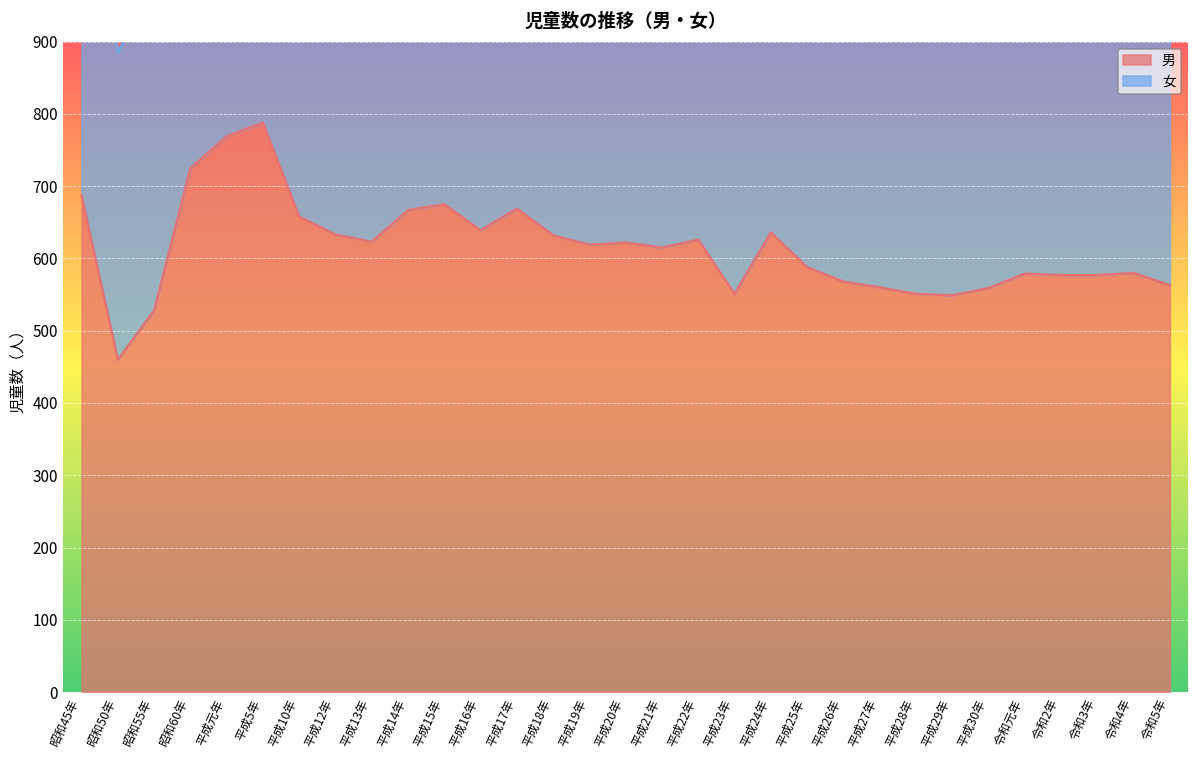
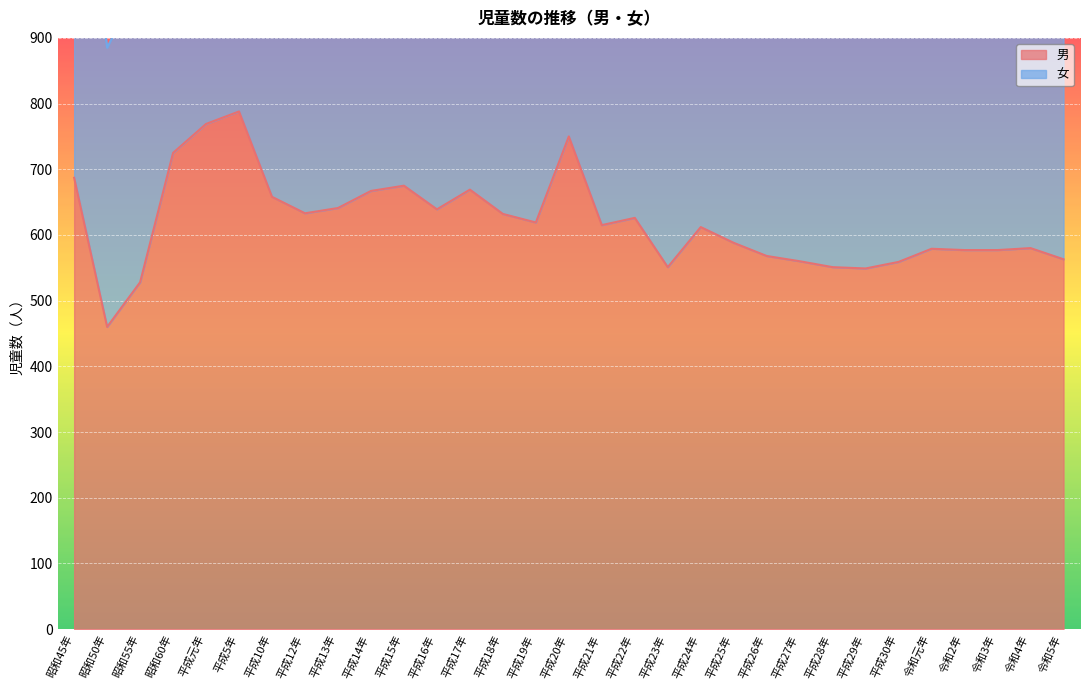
  {
    "男": {
      "昭和45年": 690,
      "昭和50年": 460,
      "昭和55年": 530,
      "昭和60年": 730,
      "平成元年": 770,
      "平成5年": 790,
      "平成10年": 660,
      "平成12年": 630,
-     "平成13年": 620,
+     "平成13年": 640,
      "平成14年": 670,
      "平成15年": 680,
      "平成16年": 640,
      "平成17年": 670,
      "平成18年": 630,
      "平成19年": 620,
-     "平成20年": 620,
+     "平成20年": 750,
      "平成21年": 620,
      "平成22年": 630,
      "平成23年": 550,
-     "平成24年": 640,
+     "平成24年": 610,
      "平成25年": 590,
      "平成26年": 570,
      "平成27年": 560,
      "平成28年": 550,
      "平成29年": 550,
      "平成30年": 560,
      "令和元年": 580,
      "令和2年": 580,
      "令和3年": 580,
      "令和4年": 580,
      "令和5年": 560
    },
    "女": {
      "昭和50年": 430
    }
  }
